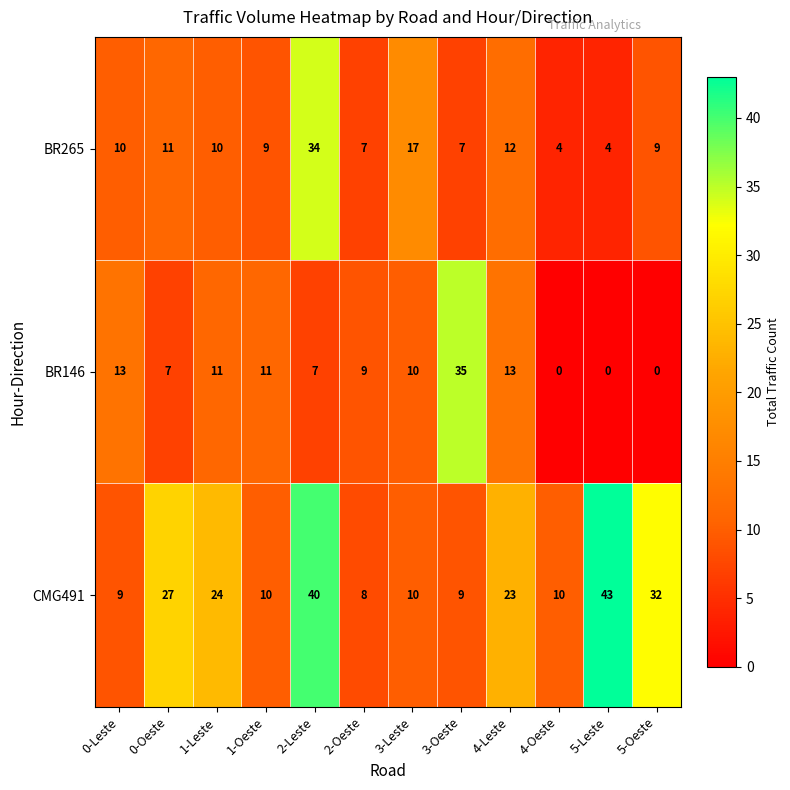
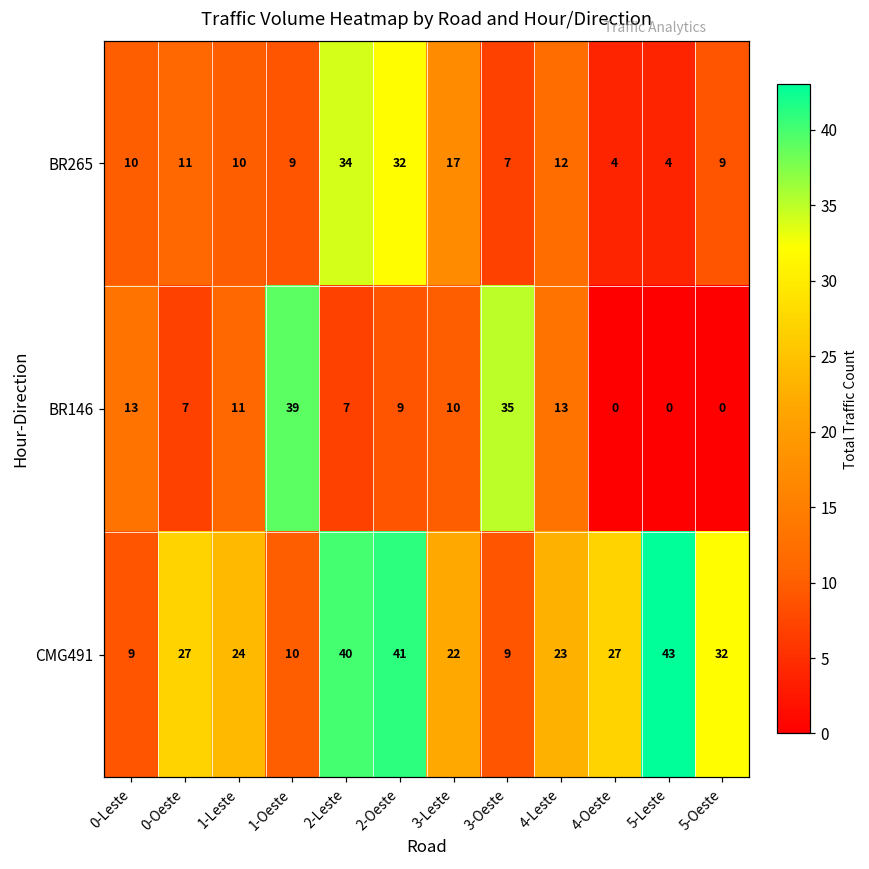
  {
    "BR265": {
      "0-Leste": 10,
      "0-Oeste": 11,
      "1-Leste": 10,
      "1-Oeste": 9,
      "2-Leste": 34,
-     "2-Oeste": 7,
+     "2-Oeste": 32,
      "3-Leste": 17,
      "3-Oeste": 7,
      "4-Leste": 12,
      "4-Oeste": 4,
      "5-Leste": 4,
      "5-Oeste": 9
    },
    "BR146": {
      "0-Leste": 13,
      "0-Oeste": 7,
      "1-Leste": 11,
-     "1-Oeste": 11,
+     "1-Oeste": 39,
      "2-Leste": 7,
      "2-Oeste": 9,
      "3-Leste": 10,
      "3-Oeste": 35,
      "4-Leste": 13,
      "4-Oeste": 0,
      "5-Leste": 0,
      "5-Oeste": 0
    },
    "CMG491": {
      "0-Leste": 9,
      "0-Oeste": 27,
      "1-Leste": 24,
      "1-Oeste": 10,
      "2-Leste": 40,
-     "2-Oeste": 8,
-     "3-Leste": 10,
+     "2-Oeste": 41,
+     "3-Leste": 22,
      "3-Oeste": 9,
      "4-Leste": 23,
-     "4-Oeste": 10,
+     "4-Oeste": 27,
      "5-Leste": 43,
      "5-Oeste": 32
    }
  }
